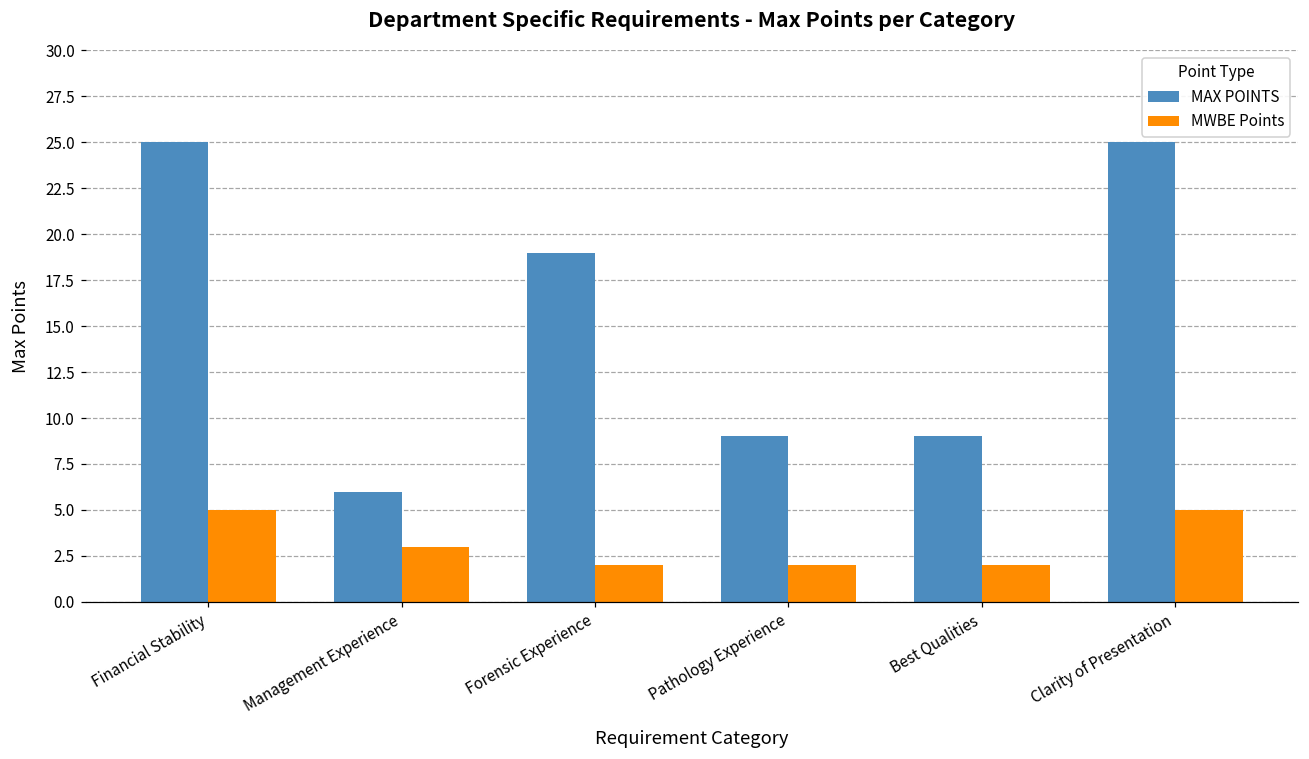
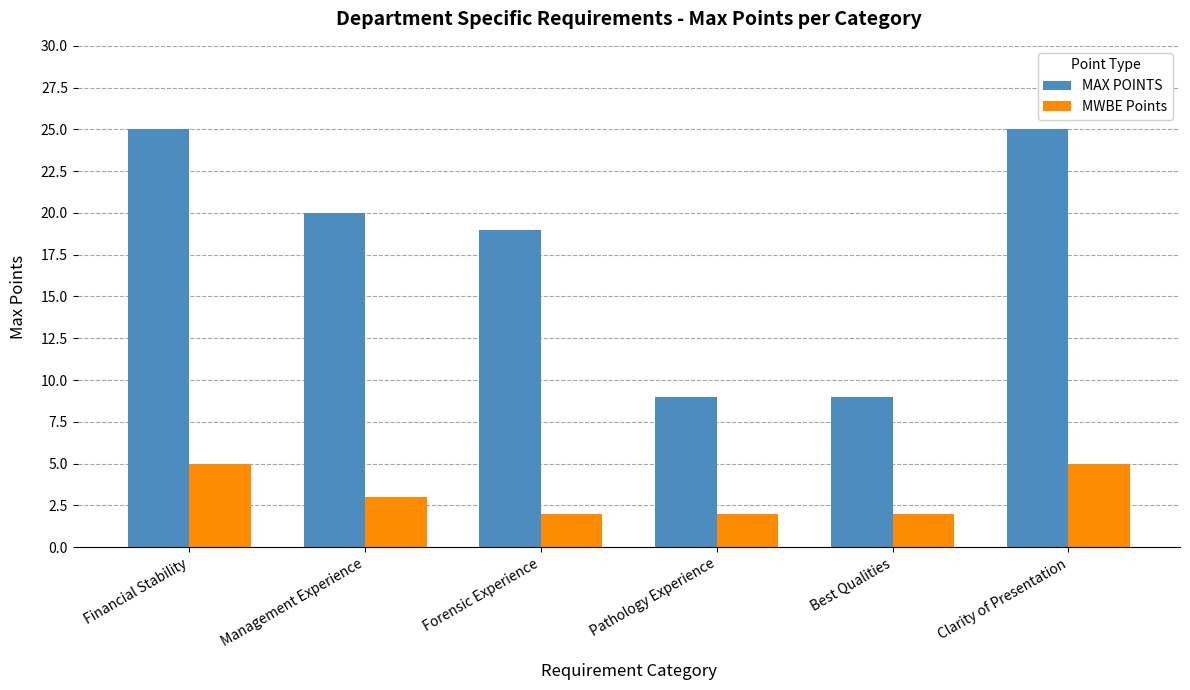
  {
    "MAX POINTS": {
      "Financial Stability": 25,
-     "Management Experience": 6,
+     "Management Experience": 20,
      "Forensic Experience": 19,
      "Pathology Experience": 9,
      "Best Qualities": 9,
      "Clarity of Presentation": 25
    },
    "MWBE Points": {
      "Financial Stability": 5,
      "Management Experience": 3,
      "Forensic Experience": 2,
      "Pathology Experience": 2,
      "Best Qualities": 2,
      "Clarity of Presentation": 5
    }
  }
